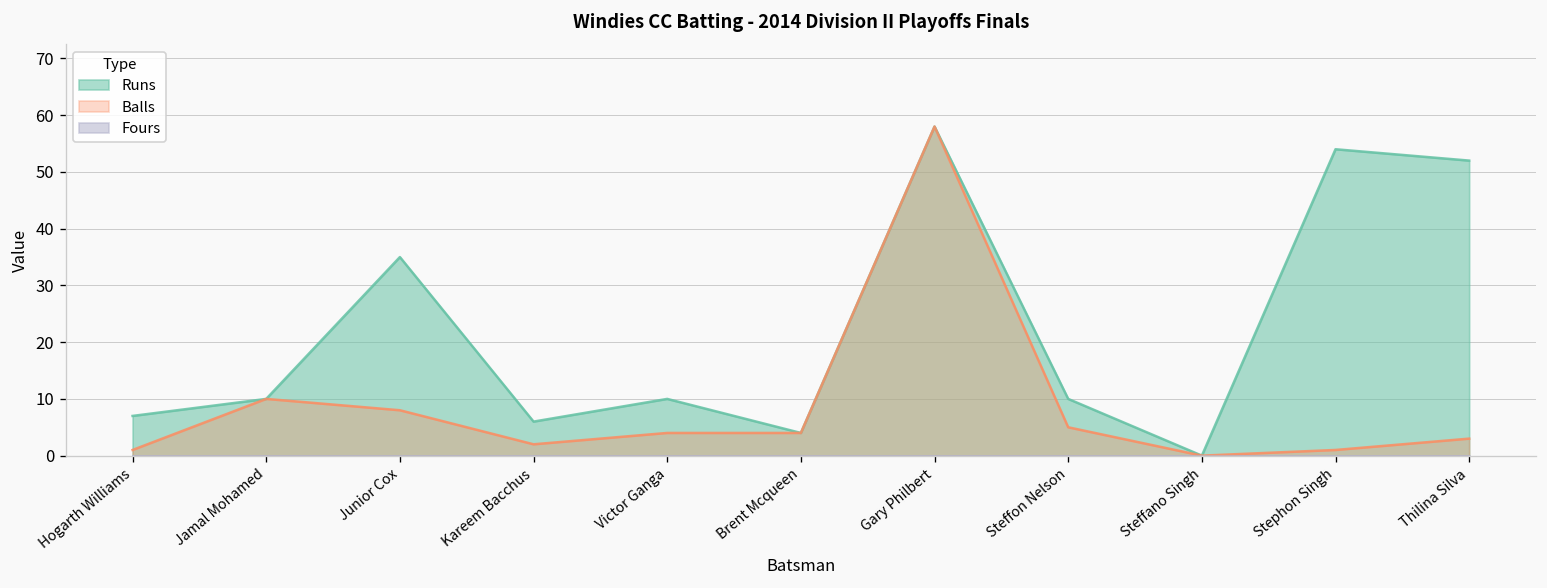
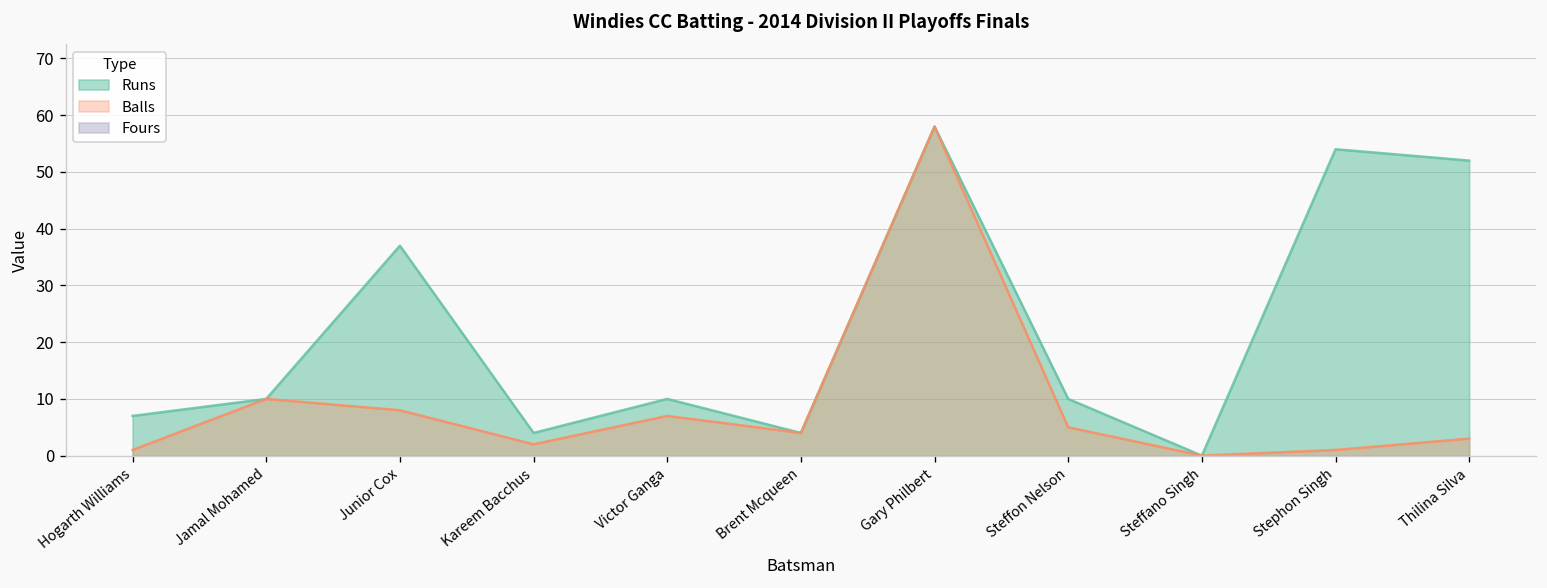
  {
    "Runs": {
      "Hogarth Williams": 7,
-     "Junior Cox": 35,
-     "Kareem Bacchus": 6,
+     "Junior Cox": 37,
+     "Kareem Bacchus": 4,
      "Victor Ganga": 10,
      "Steffon Nelson": 10,
      "Stephon Singh": 54,
      "Thilina Silva": 52
    },
    "Balls": {
      "Hogarth Williams": 1,
      "Junior Cox": 8,
      "Kareem Bacchus": 2,
-     "Victor Ganga": 4,
+     "Victor Ganga": 7,
      "Steffon Nelson": 5,
      "Stephon Singh": 1,
      "Thilina Silva": 3
    },
    "Fours": {
      "Hogarth Williams": 0,
      "Jamal Mohamed": 0,
      "Junior Cox": 0,
      "Kareem Bacchus": 0,
      "Victor Ganga": 0,
      "Brent Mcqueen": 0,
      "Gary Philbert": 0,
      "Steffon Nelson": 0,
      "Stephon Singh": 0,
      "Thilina Silva": 0
    }
  }
